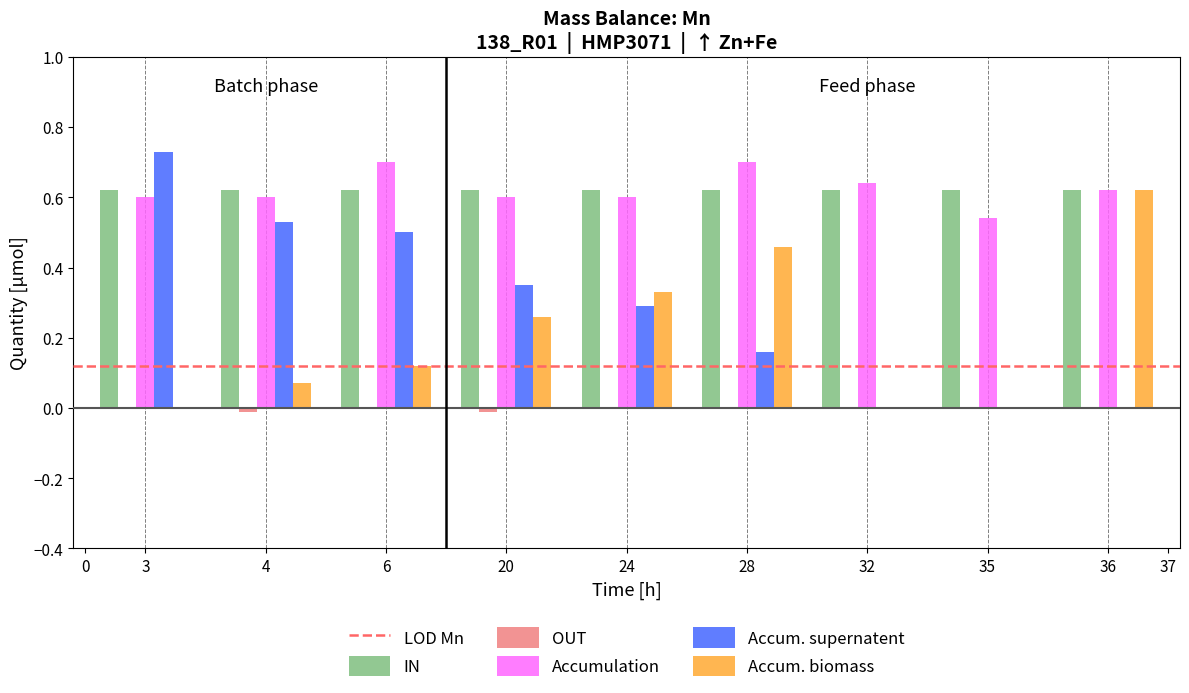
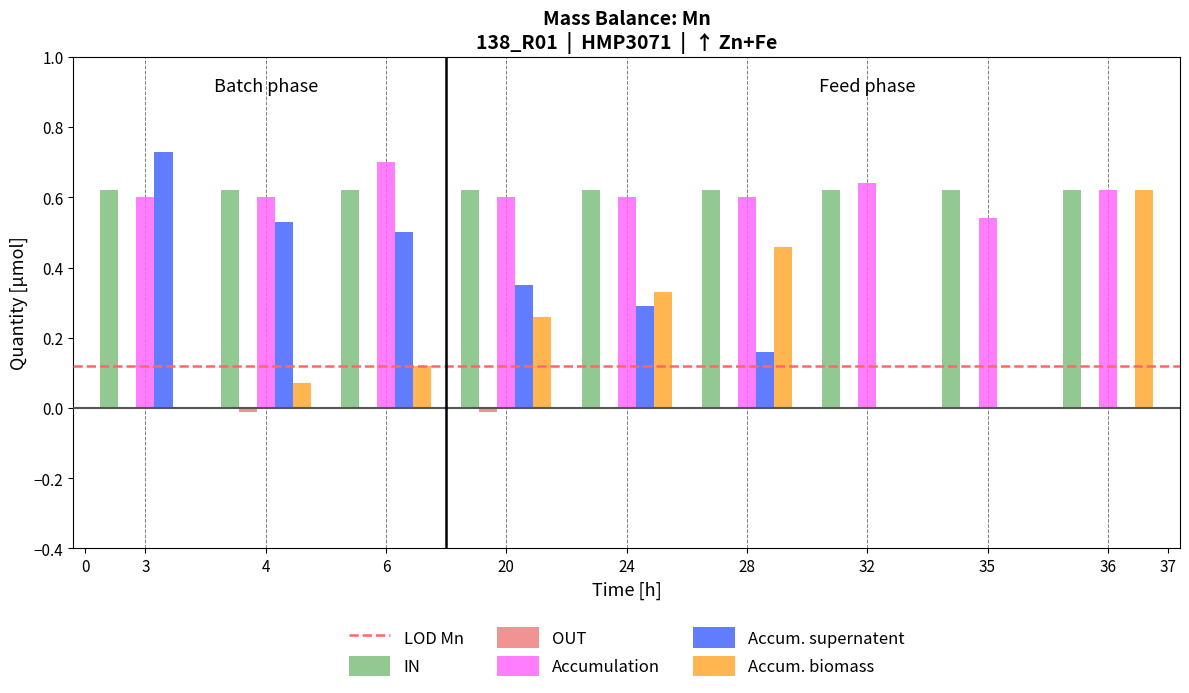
  {
    "Accumulation": {
      "3": 0.6,
      "4": 0.6,
      "6": 0.7,
      "20": 0.6,
      "24": 0.6,
-     "28": 0.7,
+     "28": 0.6,
      "32": 0.64,
      "35": 0.54,
      "36": 0.62
    }
  }
